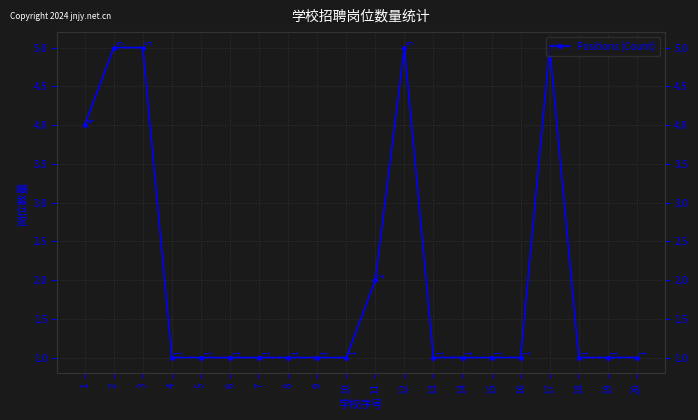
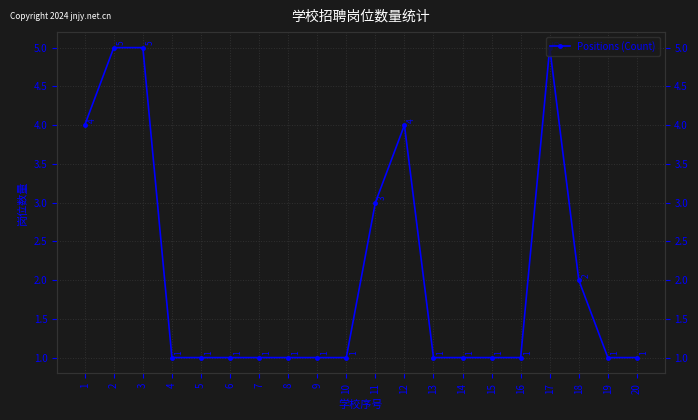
  {
    "1": 4,
    "2": 5,
    "3": 5,
    "4": 1,
    "5": 1,
    "6": 1,
    "7": 1,
    "8": 1,
    "9": 1,
    "10": 1,
-   "11": 2,
-   "12": 5,
+   "11": 3,
+   "12": 4,
    "13": 1,
    "14": 1,
    "15": 1,
    "16": 1,
-   "18": 1,
+   "18": 2,
    "19": 1,
    "20": 1
  }
